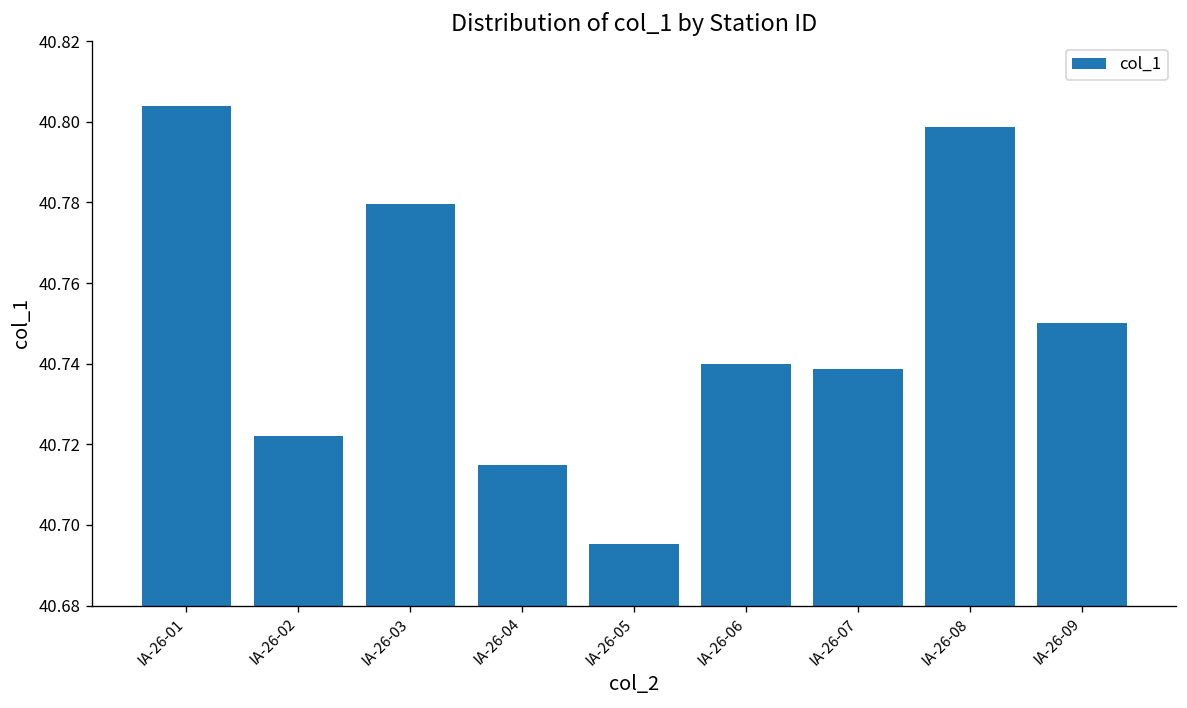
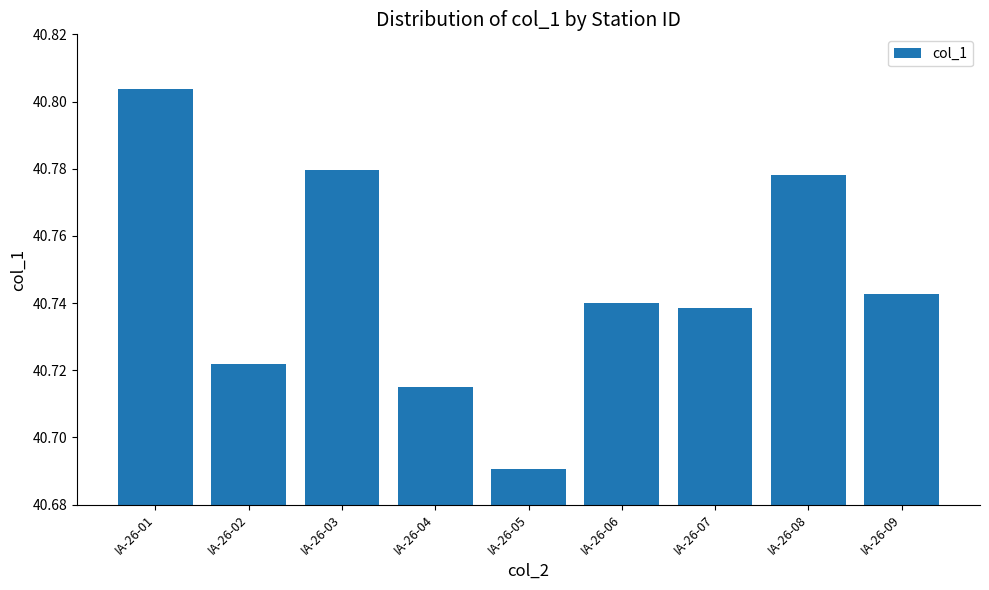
  {
    "IA-26-01": 40.804,
    "IA-26-02": 40.722,
    "IA-26-03": 40.780,
    "IA-26-04": 40.715,
-   "IA-26-05": 40.695,
+   "IA-26-05": 40.691,
    "IA-26-06": 40.740,
    "IA-26-07": 40.739,
-   "IA-26-08": 40.799,
-   "IA-26-09": 40.750
+   "IA-26-08": 40.778,
+   "IA-26-09": 40.743
  }
